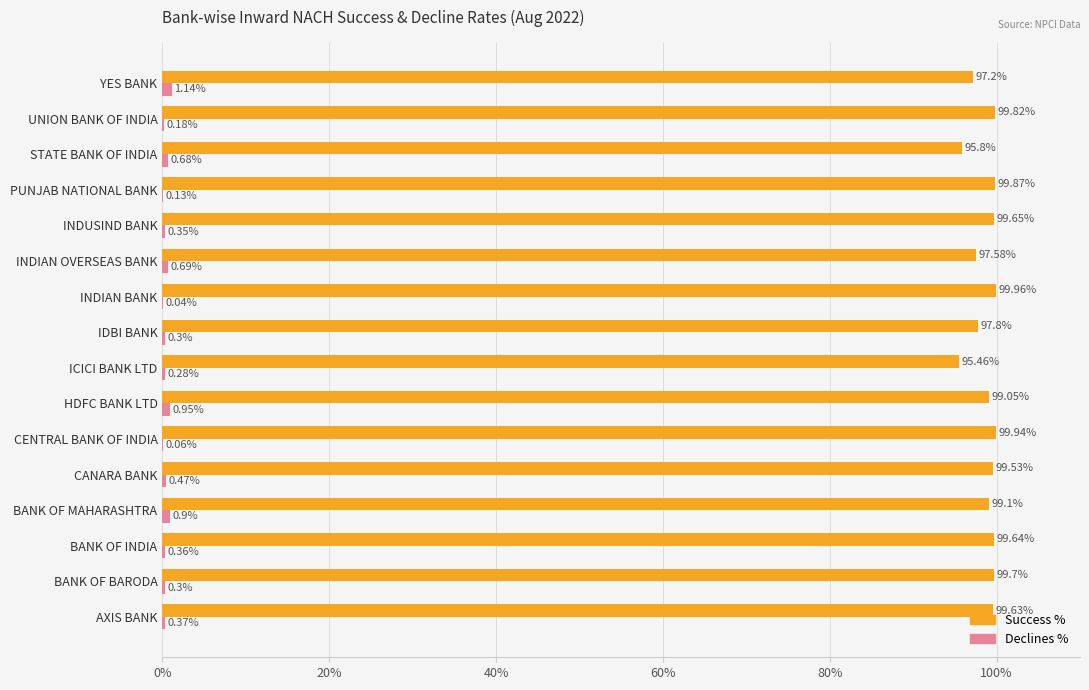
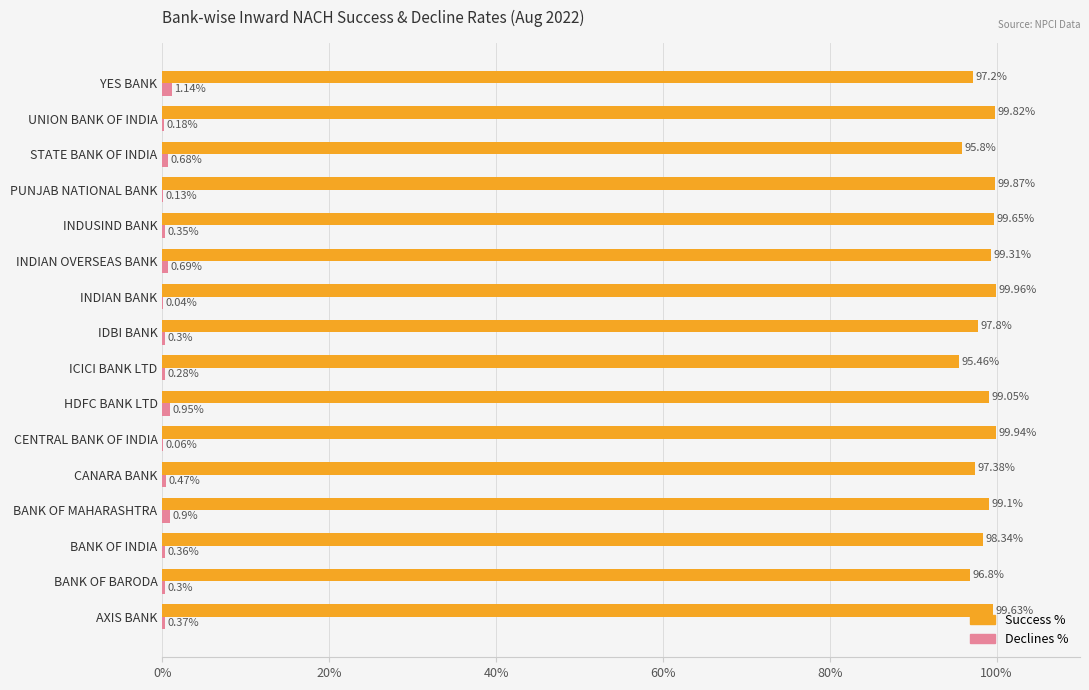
  {
    "Success %": {
      "YES BANK": "97.2%",
      "UNION BANK OF INDIA": "99.82%",
      "STATE BANK OF INDIA": "95.8%",
      "PUNJAB NATIONAL BANK": "99.87%",
      "INDUSIND BANK": "99.65%",
-     "INDIAN OVERSEAS BANK": "97.58%",
+     "INDIAN OVERSEAS BANK": "99.31%",
      "INDIAN BANK": "99.96%",
      "IDBI BANK": "97.8%",
      "ICICI BANK LTD": "95.46%",
      "HDFC BANK LTD": "99.05%",
      "CENTRAL BANK OF INDIA": "99.94%",
-     "CANARA BANK": "99.53%",
+     "CANARA BANK": "97.38%",
      "BANK OF MAHARASHTRA": "99.1%",
-     "BANK OF INDIA": "99.64%",
-     "BANK OF BARODA": "99.7%",
+     "BANK OF INDIA": "98.34%",
+     "BANK OF BARODA": "96.8%",
      "AXIS BANK": "99.63%"
    },
    "Declines %": {
      "YES BANK": "1.14%",
      "UNION BANK OF INDIA": "0.18%",
      "STATE BANK OF INDIA": "0.68%",
      "PUNJAB NATIONAL BANK": "0.13%",
      "INDUSIND BANK": "0.35%",
      "INDIAN OVERSEAS BANK": "0.69%",
      "INDIAN BANK": "0.04%",
      "IDBI BANK": "0.3%",
      "ICICI BANK LTD": "0.28%",
      "HDFC BANK LTD": "0.95%",
      "CENTRAL BANK OF INDIA": "0.06%",
      "CANARA BANK": "0.47%",
      "BANK OF MAHARASHTRA": "0.9%",
      "BANK OF INDIA": "0.36%",
      "BANK OF BARODA": "0.3%",
      "AXIS BANK": "0.37%"
    }
  }
